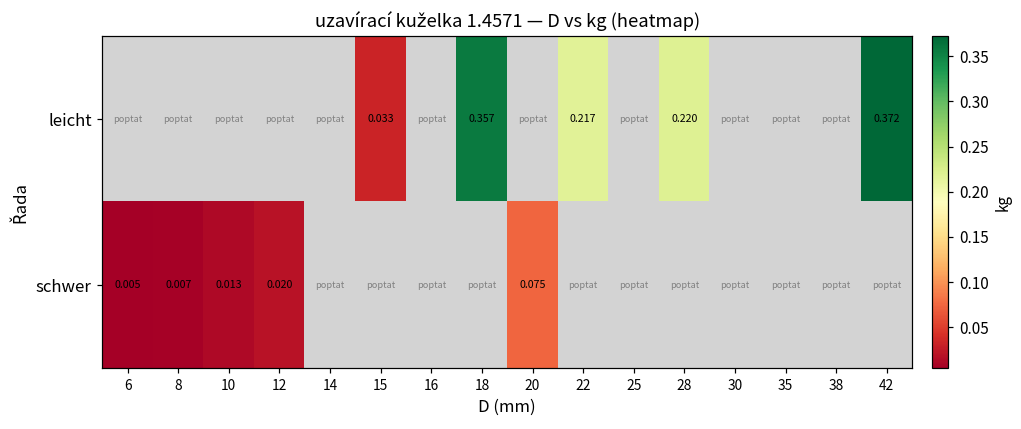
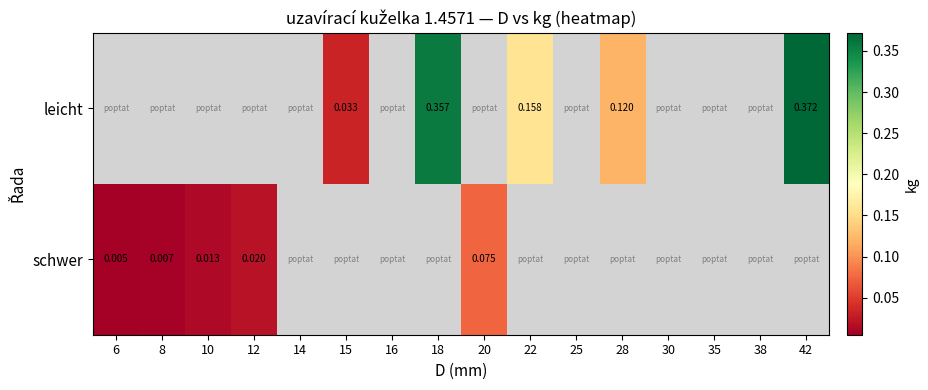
  {
    "leicht": {
      "15": 0.033,
      "18": 0.357,
-     "22": 0.217,
-     "28": 0.220,
+     "22": 0.158,
+     "28": 0.120,
      "42": 0.372
    },
    "schwer": {
      "6": 0.005,
      "8": 0.007,
      "10": 0.013,
      "12": 0.020,
      "20": 0.075
    }
  }
